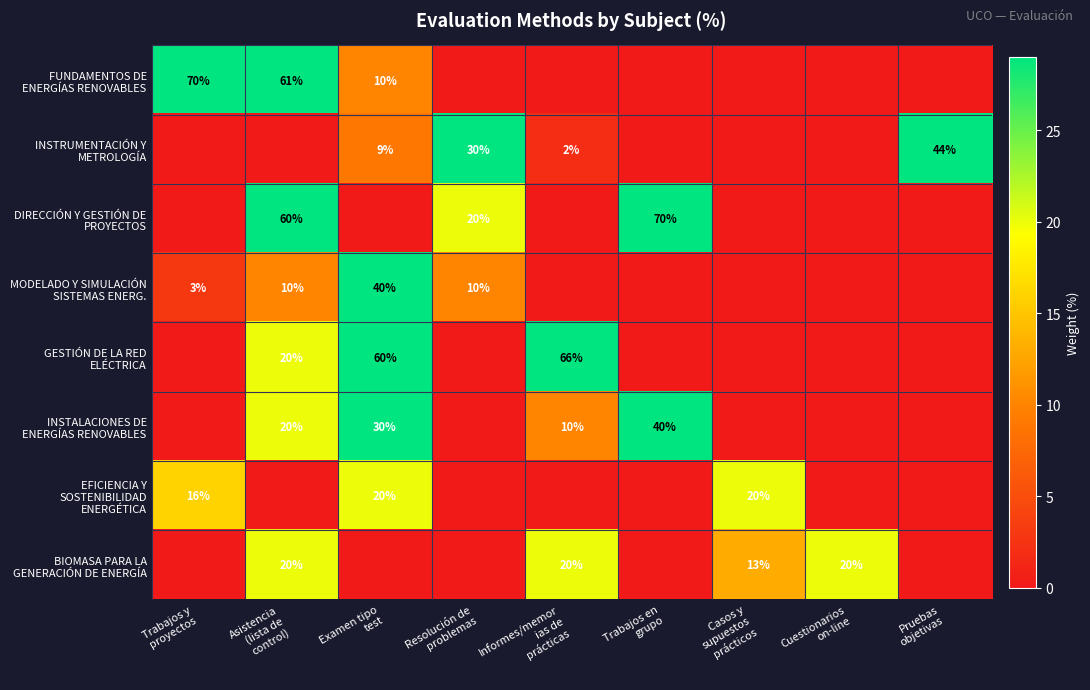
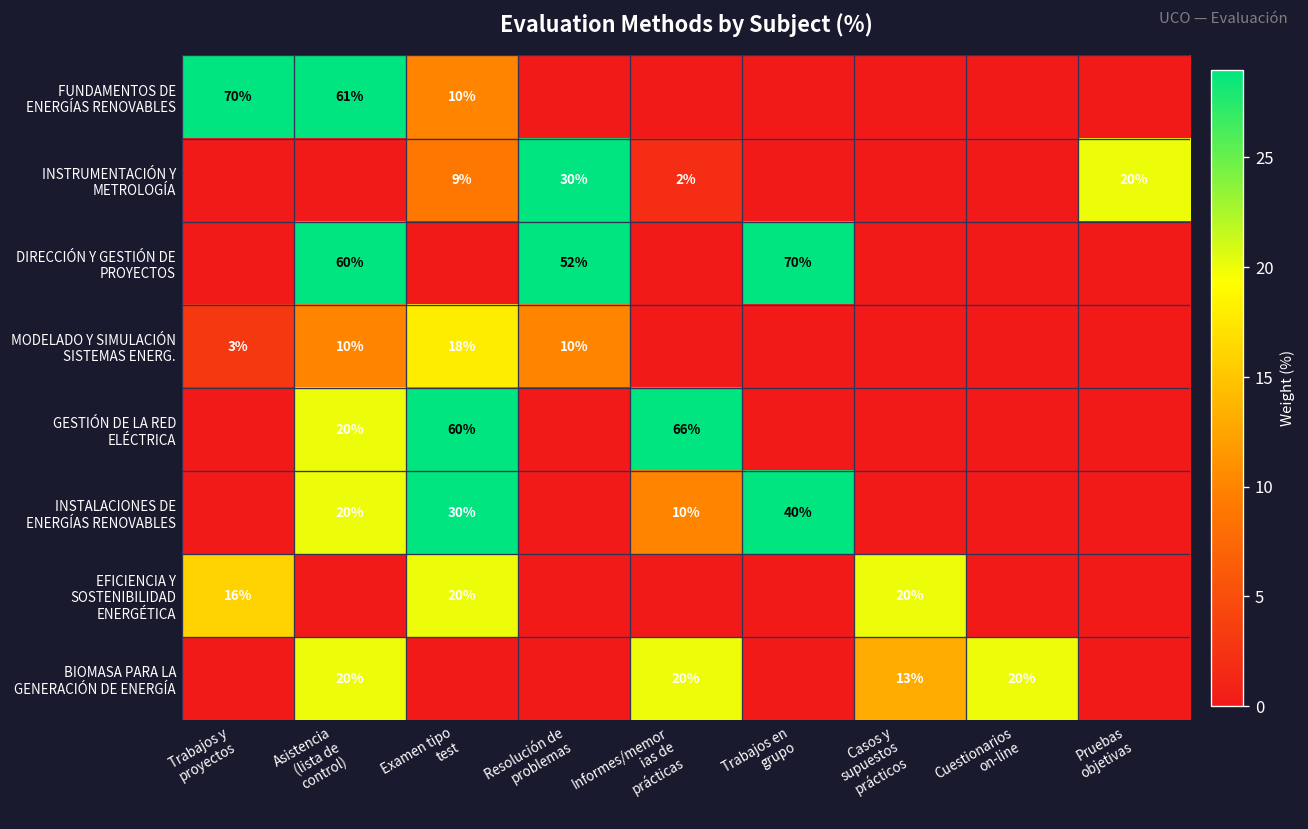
  {
    "FUNDAMENTOS DE ENERGÍAS RENOVABLES": {
      "Trabajos y proyectos": "70%",
      "Asistencia (lista de control)": "61%",
      "Examen tipo test": "10%"
    },
    "INSTRUMENTACIÓN Y METROLOGÍA": {
      "Examen tipo test": "9%",
      "Resolución de problemas": "30%",
      "Informes/memor ias de prácticas": "2%",
-     "Pruebas objetivas": "44%"
+     "Pruebas objetivas": "20%"
    },
    "DIRECCIÓN Y GESTIÓN DE PROYECTOS": {
      "Asistencia (lista de control)": "60%",
-     "Resolución de problemas": "20%",
+     "Resolución de problemas": "52%",
      "Trabajos en grupo": "70%"
    },
    "MODELADO Y SIMULACIÓN SISTEMAS ENERG.": {
      "Trabajos y proyectos": "3%",
      "Asistencia (lista de control)": "10%",
-     "Examen tipo test": "40%",
+     "Examen tipo test": "18%",
      "Resolución de problemas": "10%"
    },
    "GESTIÓN DE LA RED ELÉCTRICA": {
      "Asistencia (lista de control)": "20%",
      "Examen tipo test": "60%",
      "Informes/memor ias de prácticas": "66%"
    },
    "INSTALACIONES DE ENERGÍAS RENOVABLES": {
      "Asistencia (lista de control)": "20%",
      "Examen tipo test": "30%",
      "Informes/memor ias de prácticas": "10%",
      "Trabajos en grupo": "40%"
    },
    "EFICIENCIA Y SOSTENIBILIDAD ENERGÉTICA": {
      "Trabajos y proyectos": "16%",
      "Examen tipo test": "20%",
      "Casos y supuestos prácticos": "20%"
    },
    "BIOMASA PARA LA GENERACIÓN DE ENERGÍA": {
      "Asistencia (lista de control)": "20%",
      "Informes/memor ias de prácticas": "20%",
      "Casos y supuestos prácticos": "13%",
      "Cuestionarios on-line": "20%"
    }
  }
